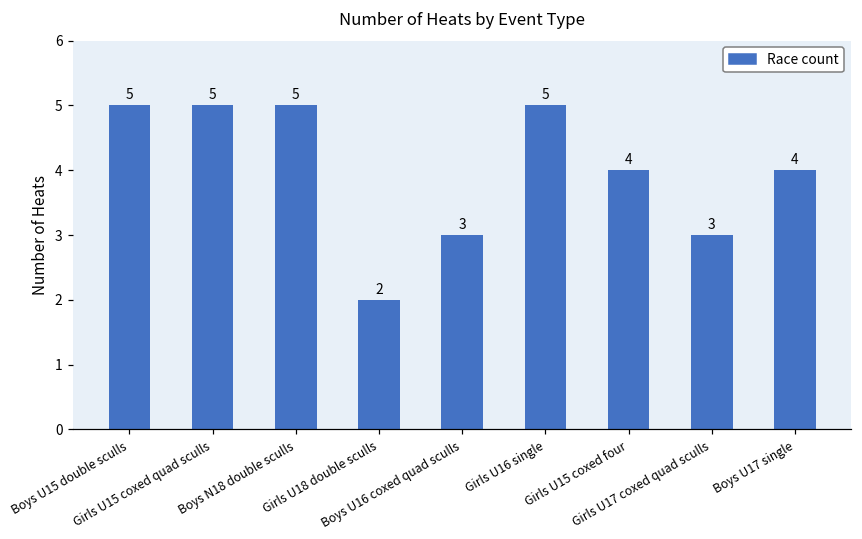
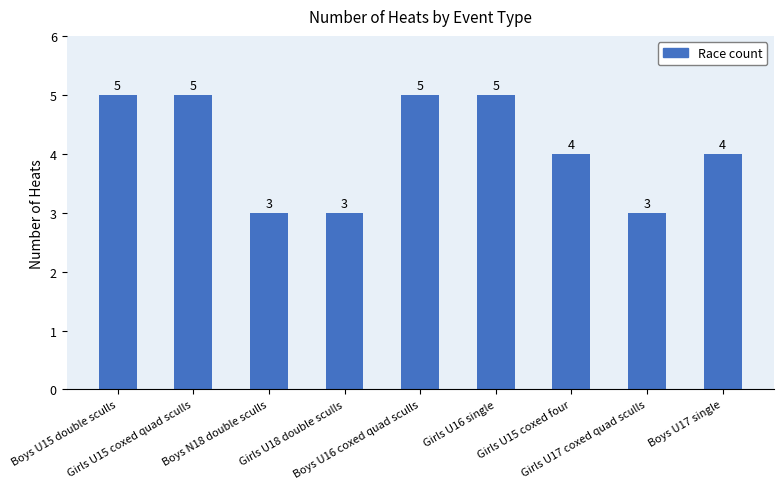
  {
    "Boys U15 double sculls": 5,
    "Girls U15 coxed quad sculls": 5,
-   "Boys N18 double sculls": 5,
-   "Girls U18 double sculls": 2,
-   "Boys U16 coxed quad sculls": 3,
+   "Boys N18 double sculls": 3,
+   "Girls U18 double sculls": 3,
+   "Boys U16 coxed quad sculls": 5,
    "Girls U16 single": 5,
    "Girls U15 coxed four": 4,
    "Girls U17 coxed quad sculls": 3,
    "Boys U17 single": 4
  }
